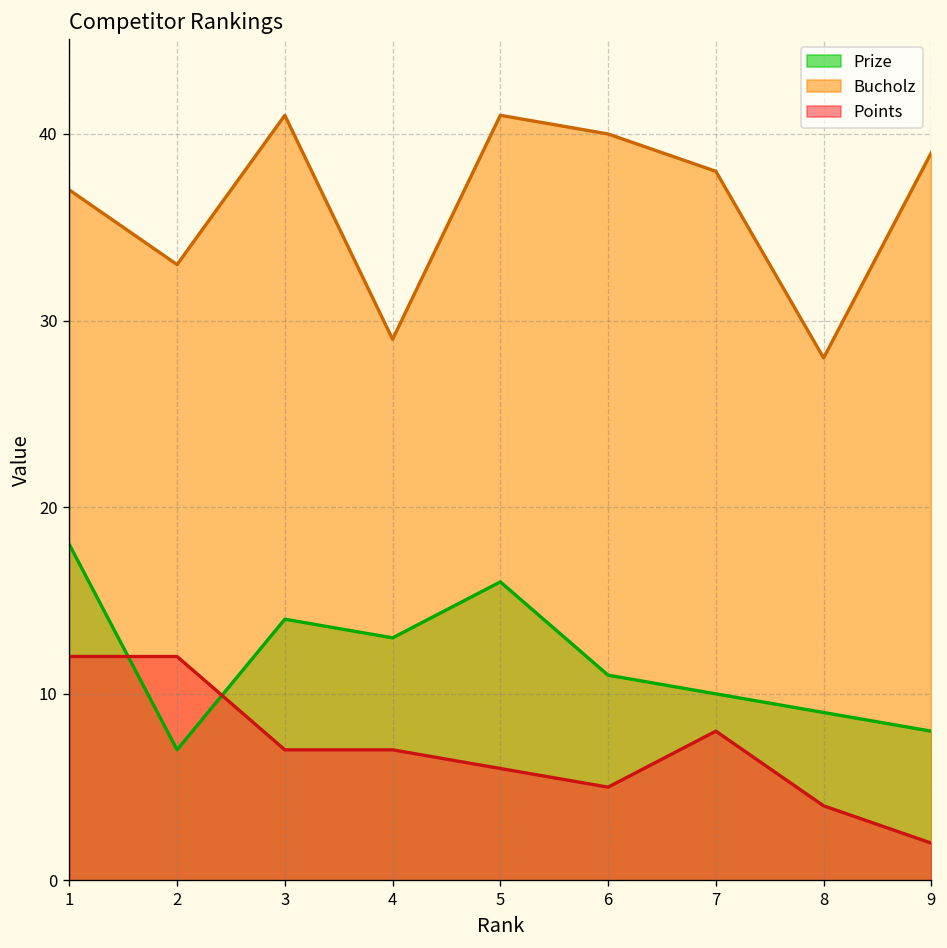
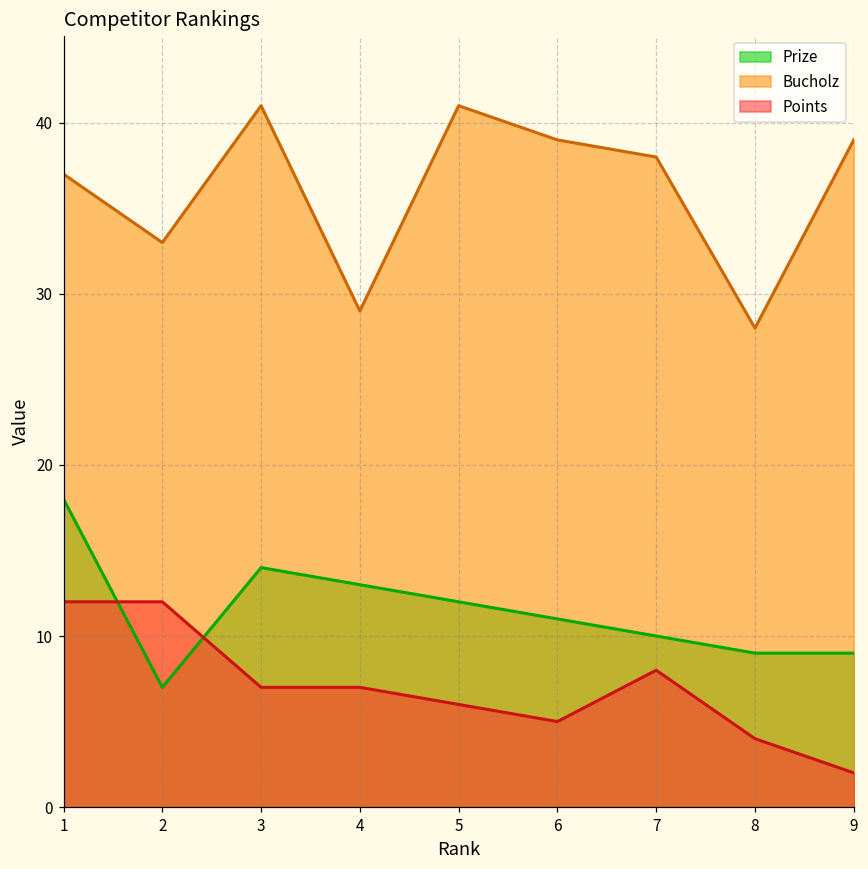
  {
    "Prize": {
      "1": 18,
      "2": 7,
      "3": 14,
      "4": 13,
-     "5": 16,
+     "5": 12,
      "6": 11,
      "7": 10,
      "8": 9,
-     "9": 8
+     "9": 9
    },
    "Bucholz": {
      "1": 37,
      "2": 33,
      "3": 41,
      "4": 29,
      "5": 41,
-     "6": 40,
+     "6": 39,
      "7": 38,
      "8": 28,
      "9": 39
    },
    "Points": {
      "1": 12,
      "2": 12,
      "3": 7,
      "4": 7,
      "5": 6,
      "6": 5,
      "7": 8,
      "8": 4,
      "9": 2
    }
  }
